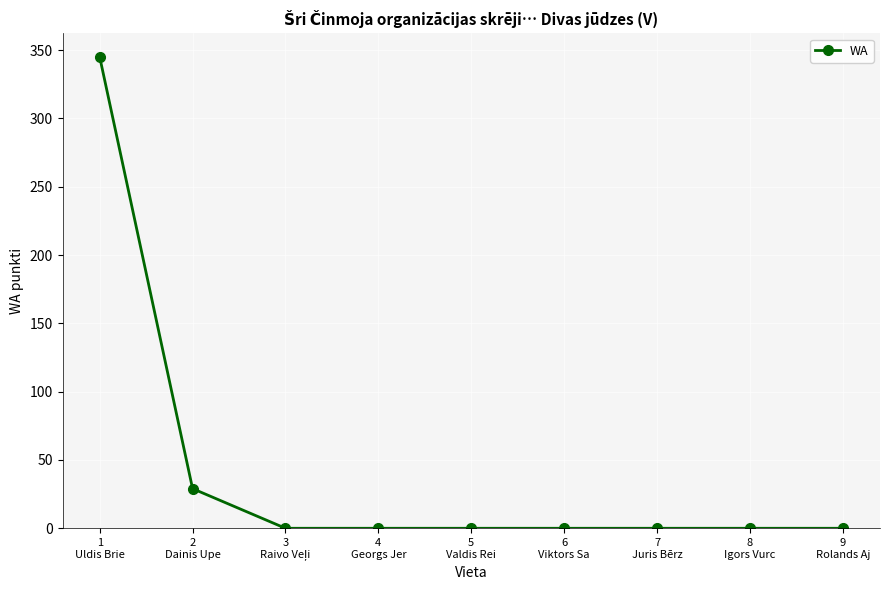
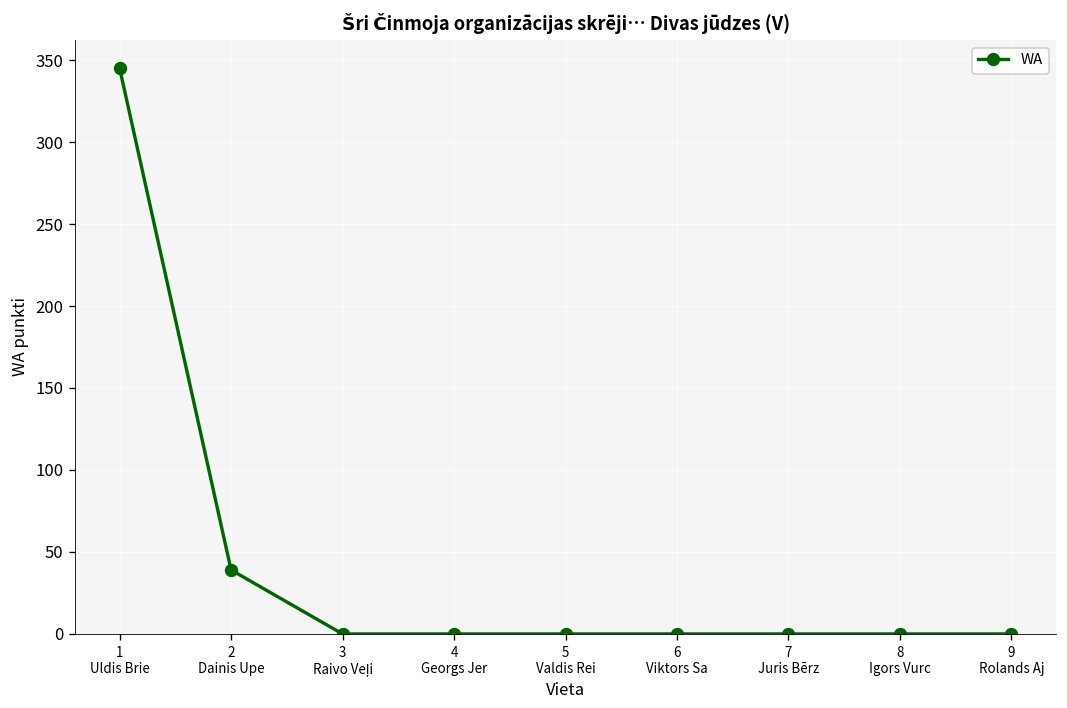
  {
    "1 Uldis Brie": 345,
-   "2 Dainis Upe": 29,
+   "2 Dainis Upe": 39,
    "3 Raivo Veļi": 0,
    "4 Georgs Jer": 0,
    "5 Valdis Rei": 0,
    "6 Viktors Sa": 0,
    "7 Juris Bērz": 0,
    "8 Igors Vurc": 0,
    "9 Rolands Aj": 0
  }
